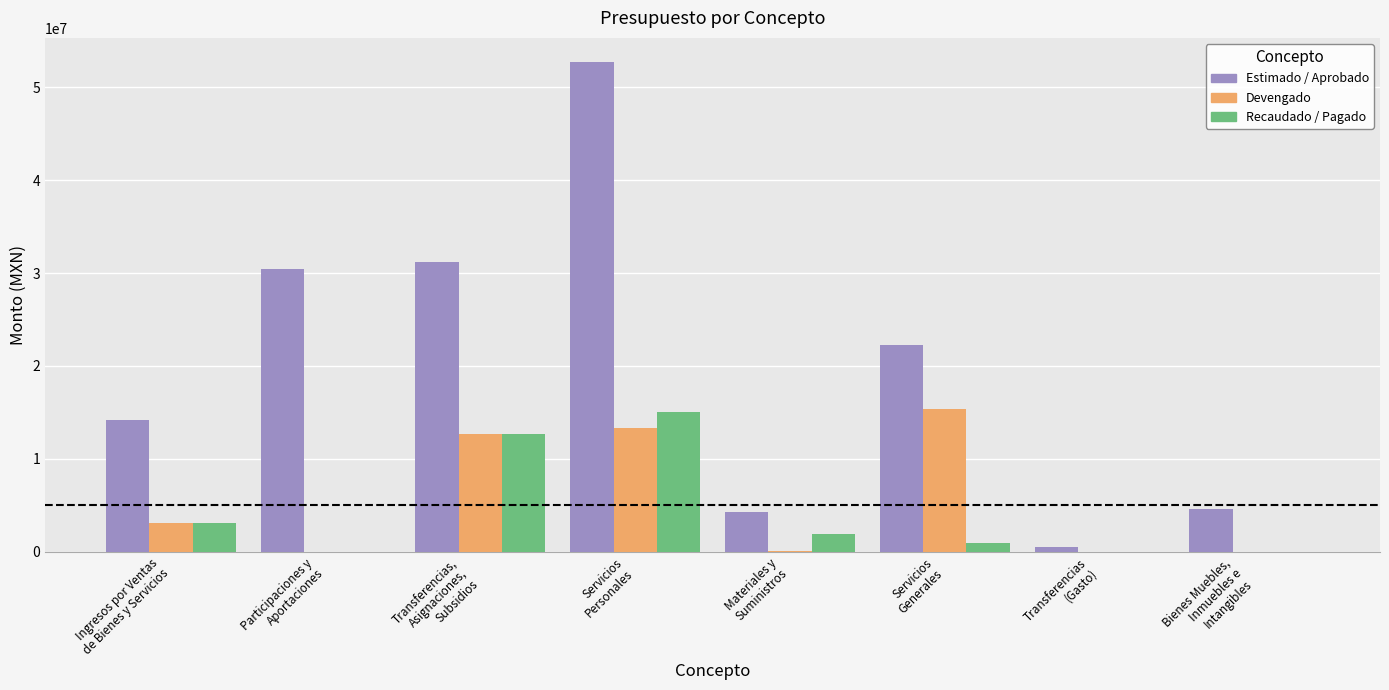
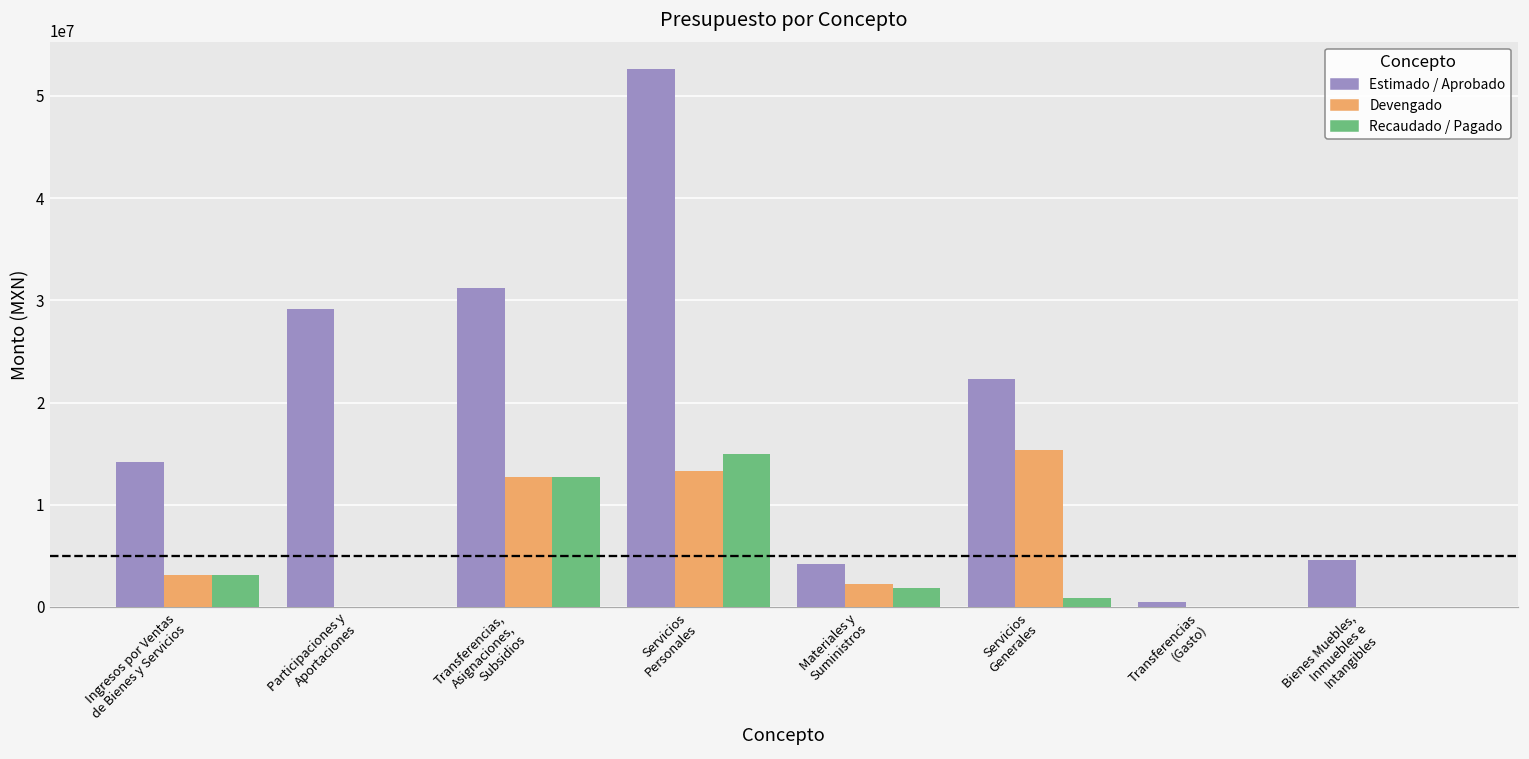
  {
    "Estimado / Aprobado": {
      "Ingresos por Ventas de Bienes y Servicios": 14000000,
-     "Participaciones y Aportaciones": 30000000,
+     "Participaciones y Aportaciones": 29000000,
      "Transferencias, Asignaciones, Subsidios": 31000000,
      "Servicios Personales": 53000000,
      "Materiales y Suministros": 4000000,
      "Servicios Generales": 22000000,
      "Transferencias (Gasto)": 1000000,
      "Bienes Muebles, Inmuebles e Intangibles": 5000000
    },
    "Devengado": {
      "Ingresos por Ventas de Bienes y Servicios": 3000000,
      "Participaciones y Aportaciones": 0,
      "Transferencias, Asignaciones, Subsidios": 13000000,
      "Servicios Personales": 13000000,
-     "Materiales y Suministros": 0,
+     "Materiales y Suministros": 2000000,
      "Servicios Generales": 15000000,
      "Bienes Muebles, Inmuebles e Intangibles": 0
    },
    "Recaudado / Pagado": {
      "Ingresos por Ventas de Bienes y Servicios": 3000000,
      "Participaciones y Aportaciones": 0,
      "Transferencias, Asignaciones, Subsidios": 13000000,
      "Servicios Personales": 15000000,
      "Materiales y Suministros": 2000000,
      "Servicios Generales": 1000000,
      "Transferencias (Gasto)": 0,
      "Bienes Muebles, Inmuebles e Intangibles": 0
    }
  }
